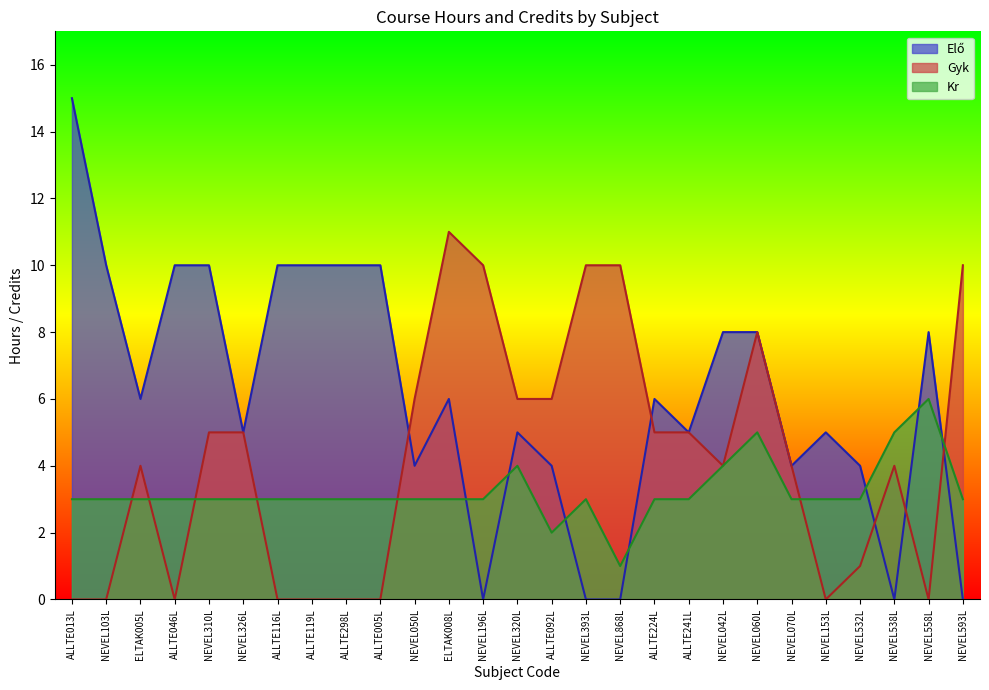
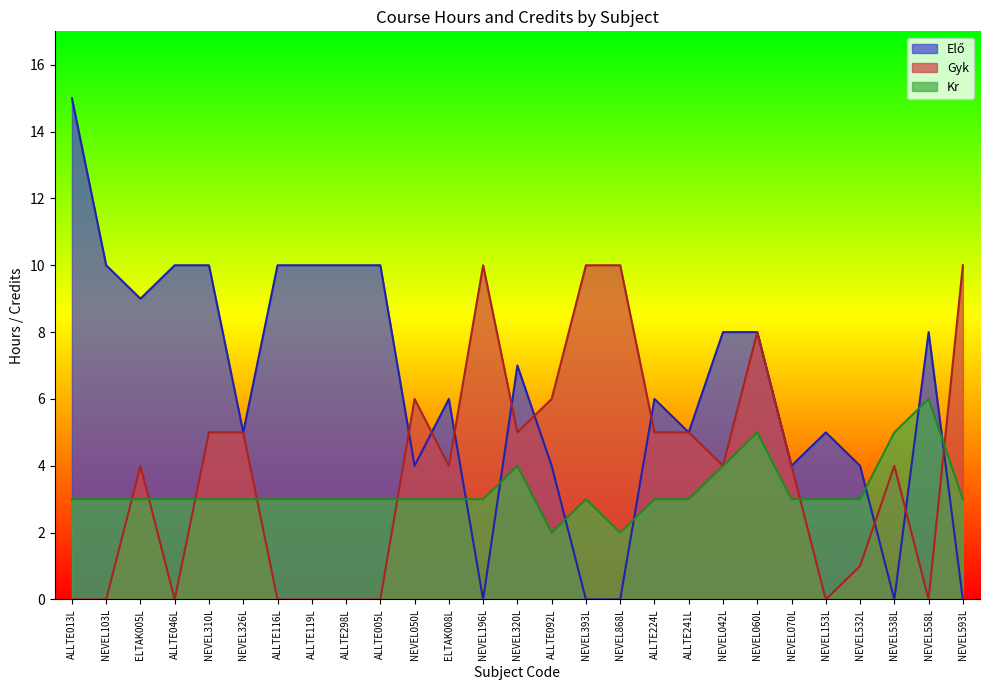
  {
    "Elő": {
      "ALLTE013L": 15,
      "NEVEL103L": 10,
-     "ELTAK005L": 6,
+     "ELTAK005L": 9,
      "ALLTE046L": 10,
      "NEVEL310L": 10,
      "ALLTE116L": 10,
      "ALLTE119L": 10,
      "ALLTE298L": 10,
      "ALLTE005L": 10,
      "NEVEL050L": 4,
      "ELTAK008L": 6,
      "NEVEL196L": 0,
-     "NEVEL320L": 5,
+     "NEVEL320L": 7,
      "ALLTE092L": 4,
      "NEVEL393L": 0,
      "NEVEL868L": 0,
      "ALLTE224L": 6,
      "NEVEL042L": 8,
      "NEVEL153L": 5,
      "NEVEL532L": 4,
      "NEVEL538L": 0,
      "NEVEL558L": 8,
      "NEVEL593L": 0
    },
    "Gyk": {
      "ALLTE013L": 0,
      "NEVEL103L": 0,
      "ELTAK005L": 4,
      "ALLTE046L": 0,
      "NEVEL310L": 5,
      "ALLTE116L": 0,
      "ALLTE119L": 0,
      "ALLTE298L": 0,
      "ALLTE005L": 0,
      "NEVEL050L": 6,
-     "ELTAK008L": 11,
+     "ELTAK008L": 4,
      "NEVEL196L": 10,
-     "NEVEL320L": 6,
+     "NEVEL320L": 5,
      "ALLTE092L": 6,
      "NEVEL393L": 10,
      "NEVEL868L": 10,
      "ALLTE224L": 5,
      "NEVEL153L": 0,
      "NEVEL532L": 1,
      "NEVEL538L": 4,
      "NEVEL558L": 0,
      "NEVEL593L": 10
    },
    "Kr": {
      "ALLTE013L": 3,
      "NEVEL103L": 3,
      "ELTAK005L": 3,
      "ALLTE046L": 3,
      "NEVEL310L": 3,
      "NEVEL326L": 3,
      "ALLTE116L": 3,
      "ALLTE119L": 3,
      "ALLTE298L": 3,
      "ALLTE005L": 3,
      "NEVEL050L": 3,
      "ELTAK008L": 3,
      "NEVEL196L": 3,
      "NEVEL320L": 4,
      "ALLTE092L": 2,
      "NEVEL393L": 3,
-     "NEVEL868L": 1,
+     "NEVEL868L": 2,
      "ALLTE224L": 3,
      "ALLTE241L": 3,
      "NEVEL060L": 5,
      "NEVEL070L": 3,
      "NEVEL153L": 3,
      "NEVEL532L": 3,
      "NEVEL538L": 5,
      "NEVEL558L": 6,
      "NEVEL593L": 3
    }
  }
